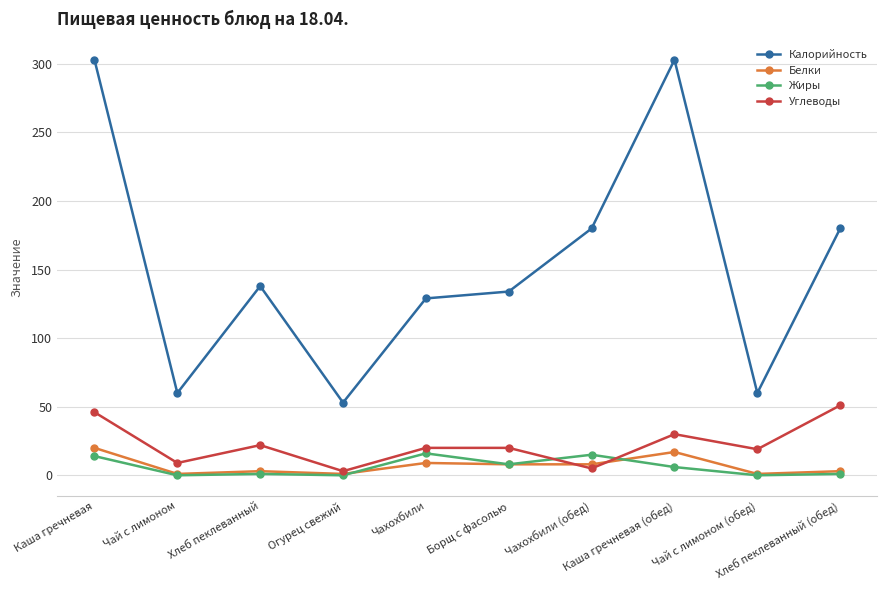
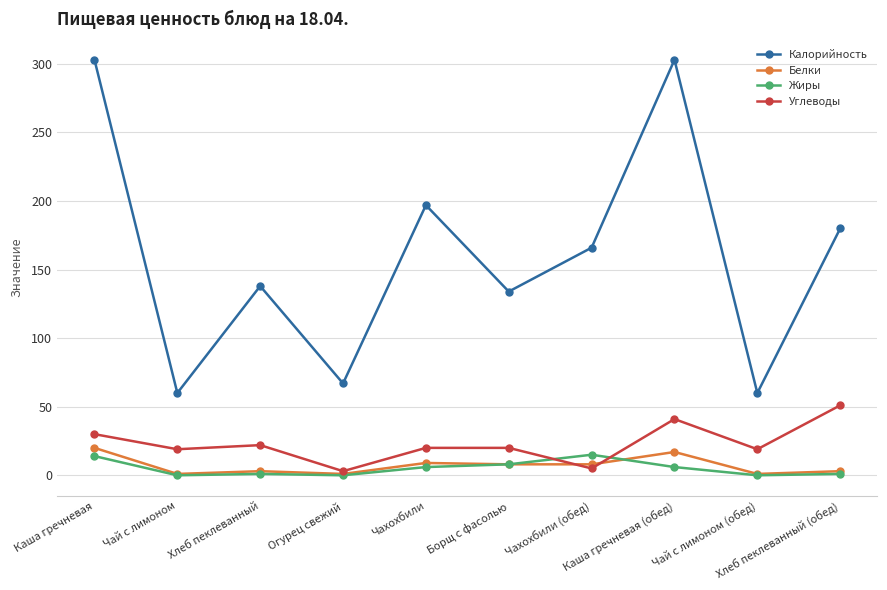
  {
    "Калорийность": {
      "Каша гречневая": 303,
      "Чай с лимоном": 60,
      "Хлеб пеклеванный": 138,
-     "Огурец свежий": 53,
-     "Чахохбили": 129,
+     "Огурец свежий": 67,
+     "Чахохбили": 197,
      "Борщ с фасолью": 134,
-     "Чахохбили (обед)": 180,
+     "Чахохбили (обед)": 166,
      "Каша гречневая (обед)": 303,
      "Чай с лимоном (обед)": 60,
      "Хлеб пеклеванный (обед)": 180
    },
    "Белки": {
      "Каша гречневая": 20,
      "Хлеб пеклеванный": 3,
      "Чахохбили": 9,
      "Чахохбили (обед)": 8,
      "Каша гречневая (обед)": 17,
      "Хлеб пеклеванный (обед)": 3
    },
    "Жиры": {
      "Каша гречневая": 14,
      "Хлеб пеклеванный": 1,
-     "Чахохбили": 16,
+     "Чахохбили": 6,
      "Чахохбили (обед)": 15,
      "Каша гречневая (обед)": 6,
      "Хлеб пеклеванный (обед)": 1
    },
    "Углеводы": {
-     "Каша гречневая": 46,
-     "Чай с лимоном": 9,
+     "Каша гречневая": 30,
+     "Чай с лимоном": 19,
      "Хлеб пеклеванный": 22,
      "Огурец свежий": 3,
      "Чахохбили": 20,
      "Борщ с фасолью": 20,
      "Чахохбили (обед)": 5,
-     "Каша гречневая (обед)": 30,
+     "Каша гречневая (обед)": 41,
      "Чай с лимоном (обед)": 19,
      "Хлеб пеклеванный (обед)": 51
    }
  }
